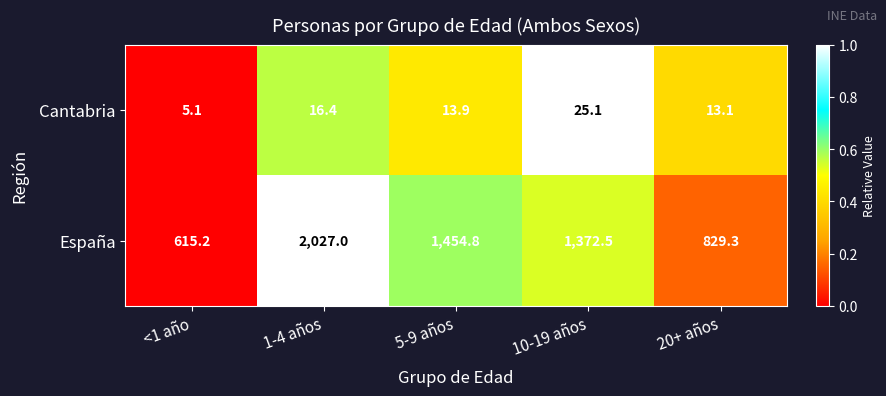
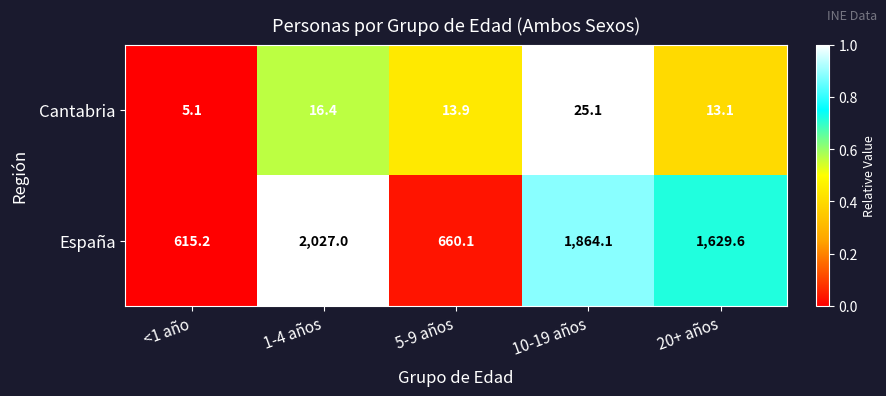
  {
    "Cantabria": {
      "<1 año": "5.1",
      "1-4 años": "16.4",
      "5-9 años": "13.9",
      "10-19 años": "25.1",
      "20+ años": "13.1"
    },
    "España": {
      "<1 año": "615.2",
      "1-4 años": "2,027.0",
-     "5-9 años": "1,454.8",
-     "10-19 años": "1,372.5",
-     "20+ años": "829.3"
+     "5-9 años": "660.1",
+     "10-19 años": "1,864.1",
+     "20+ años": "1,629.6"
    }
  }
